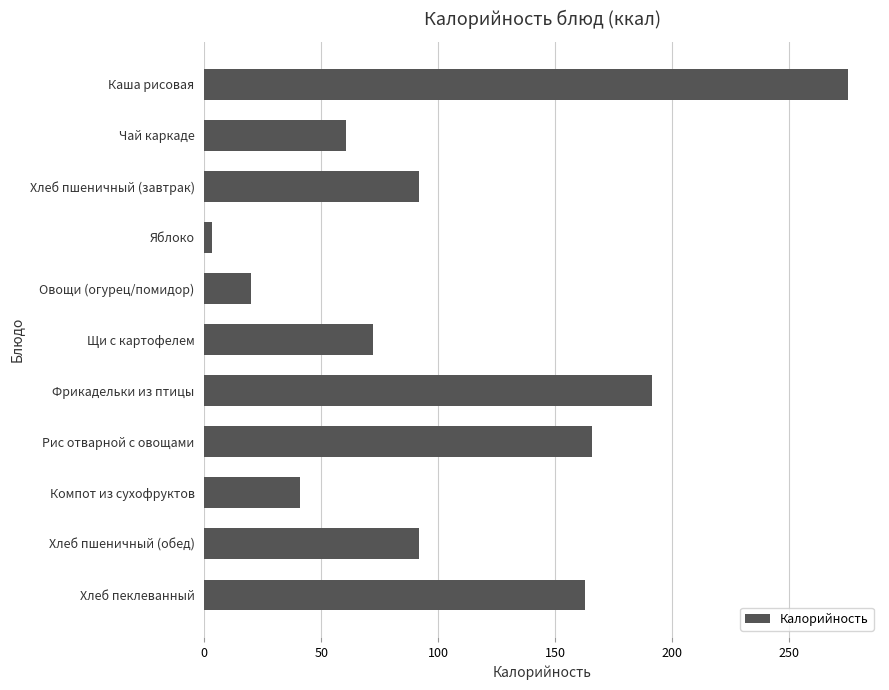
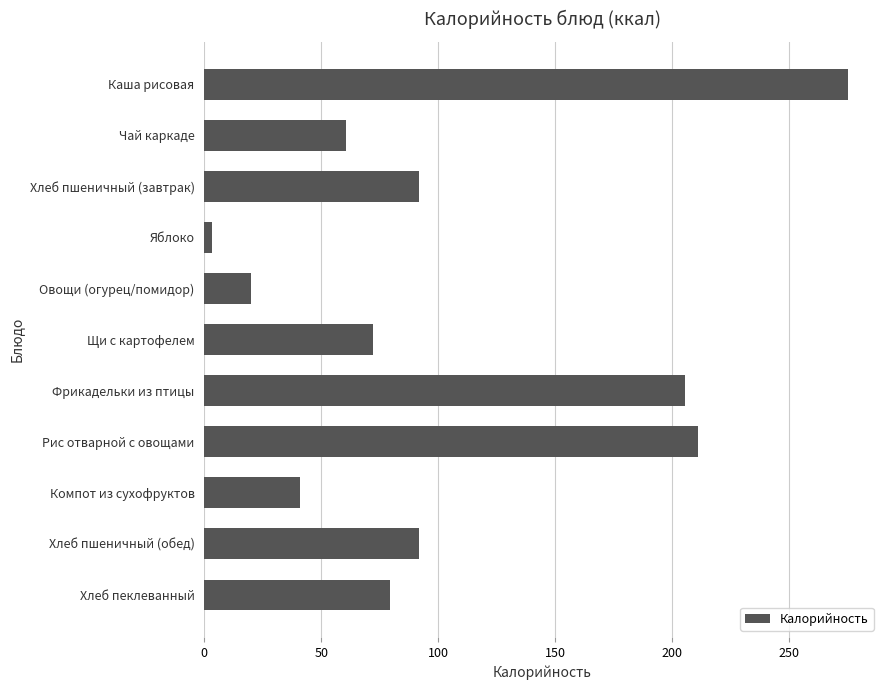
  {
    "Каша рисовая": 275,
    "Чай каркаде": 61,
    "Хлеб пшеничный (завтрак)": 92,
    "Яблоко": 3,
    "Овощи (огурец/помидор)": 20,
    "Щи с картофелем": 72,
-   "Фрикадельки из птицы": 191,
-   "Рис отварной с овощами": 166,
+   "Фрикадельки из птицы": 206,
+   "Рис отварной с овощами": 211,
    "Компот из сухофруктов": 41,
    "Хлеб пшеничный (обед)": 92,
-   "Хлеб пеклеванный": 163
+   "Хлеб пеклеванный": 79
  }
